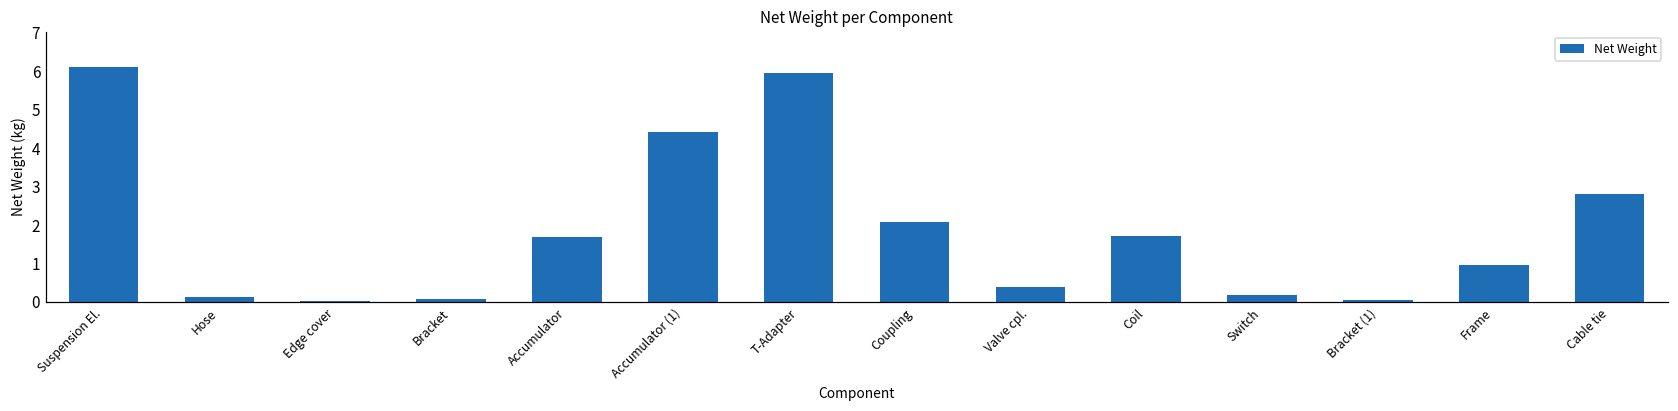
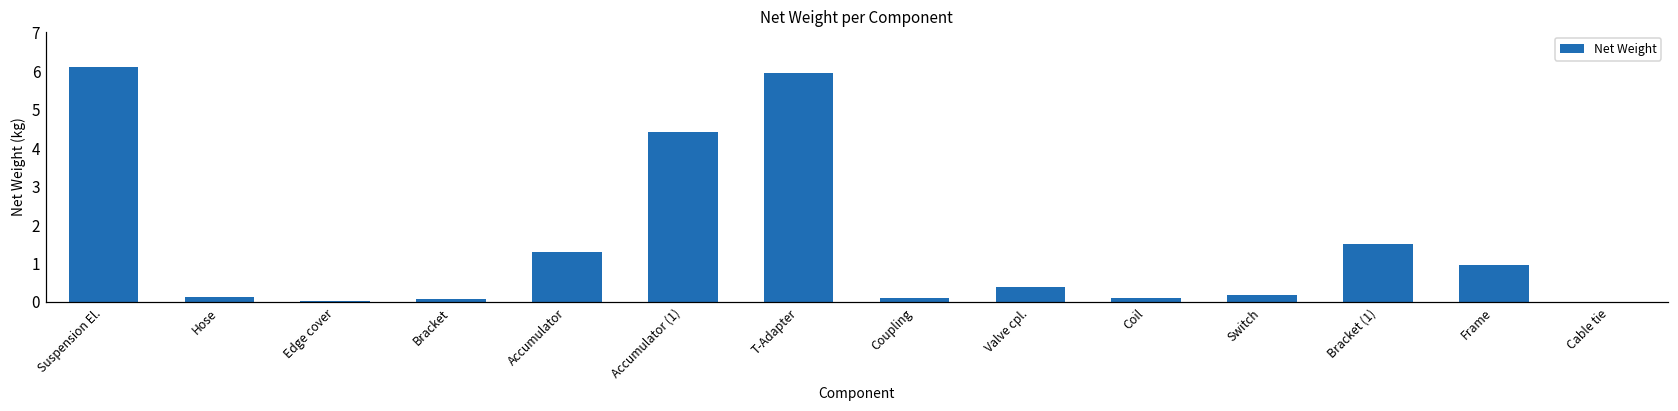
  {
    "Suspension El.": 6.1,
    "Hose": 0.1,
    "Bracket": 0.1,
-   "Accumulator": 1.7,
+   "Accumulator": 1.3,
    "Accumulator (1)": 4.4,
    "T-Adapter": 6.0,
-   "Coupling": 2.1,
+   "Coupling": 0.1,
    "Valve cpl.": 0.4,
-   "Coil": 1.7,
+   "Coil": 0.1,
    "Switch": 0.2,
-   "Bracket (1)": 0.0,
+   "Bracket (1)": 1.5,
    "Frame": 1.0,
-   "Cable tie": 2.8
+   "Cable tie": 0.0
  }
